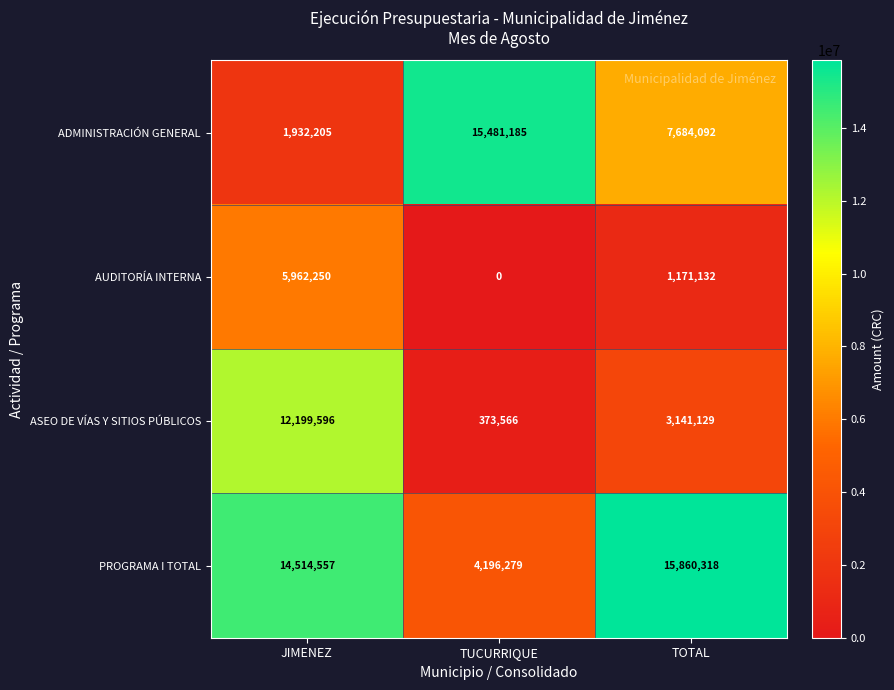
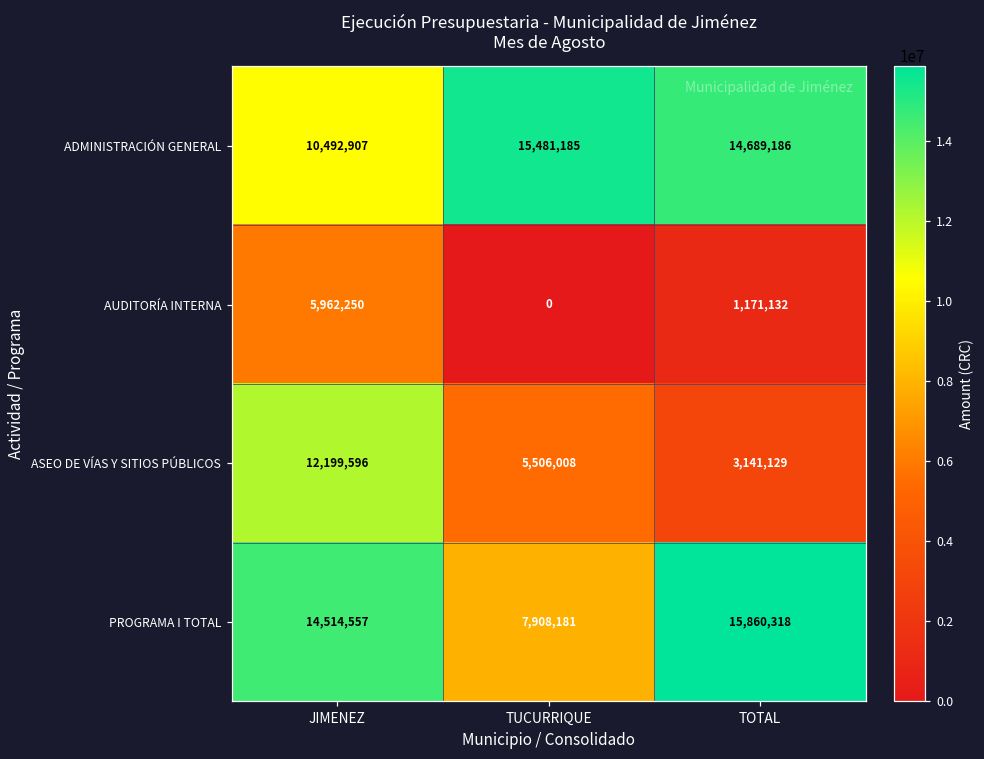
  {
    "ADMINISTRACIÓN GENERAL": {
-     "JIMENEZ": "1,932,205",
+     "JIMENEZ": "10,492,907",
      "TUCURRIQUE": "15,481,185",
-     "TOTAL": "7,684,092"
+     "TOTAL": "14,689,186"
    },
    "AUDITORÍA INTERNA": {
      "JIMENEZ": "5,962,250",
      "TUCURRIQUE": "0",
      "TOTAL": "1,171,132"
    },
    "ASEO DE VÍAS Y SITIOS PÚBLICOS": {
      "JIMENEZ": "12,199,596",
-     "TUCURRIQUE": "373,566",
+     "TUCURRIQUE": "5,506,008",
      "TOTAL": "3,141,129"
    },
    "PROGRAMA I TOTAL": {
      "JIMENEZ": "14,514,557",
-     "TUCURRIQUE": "4,196,279",
+     "TUCURRIQUE": "7,908,181",
      "TOTAL": "15,860,318"
    }
  }
